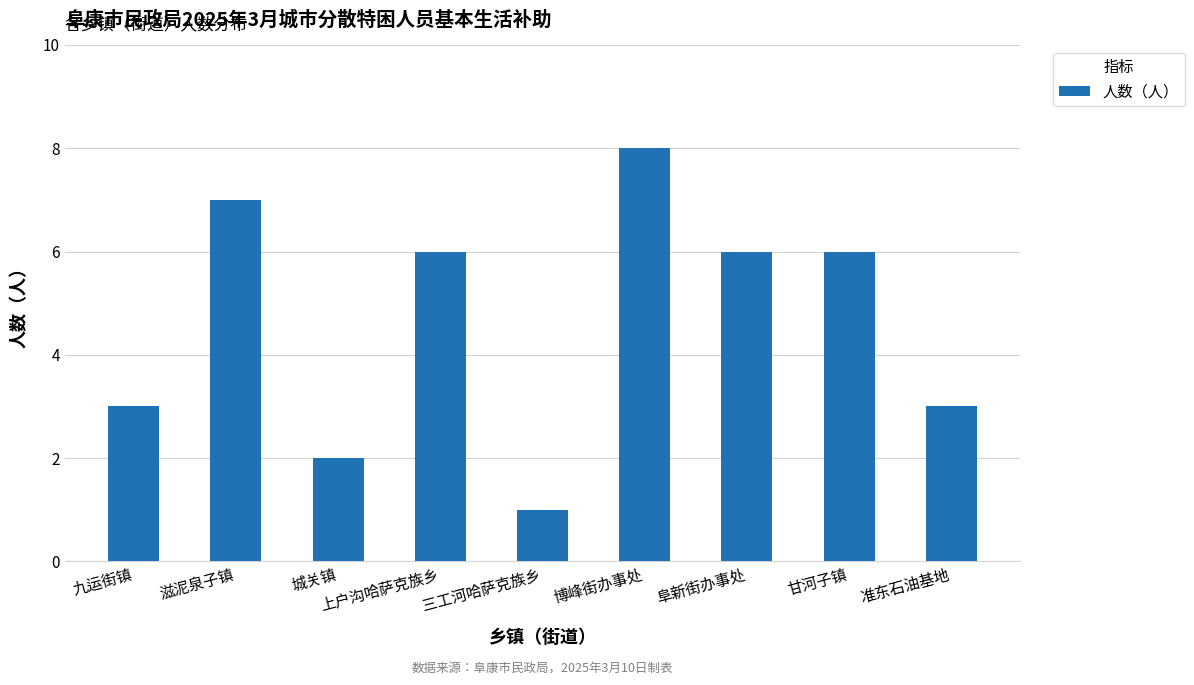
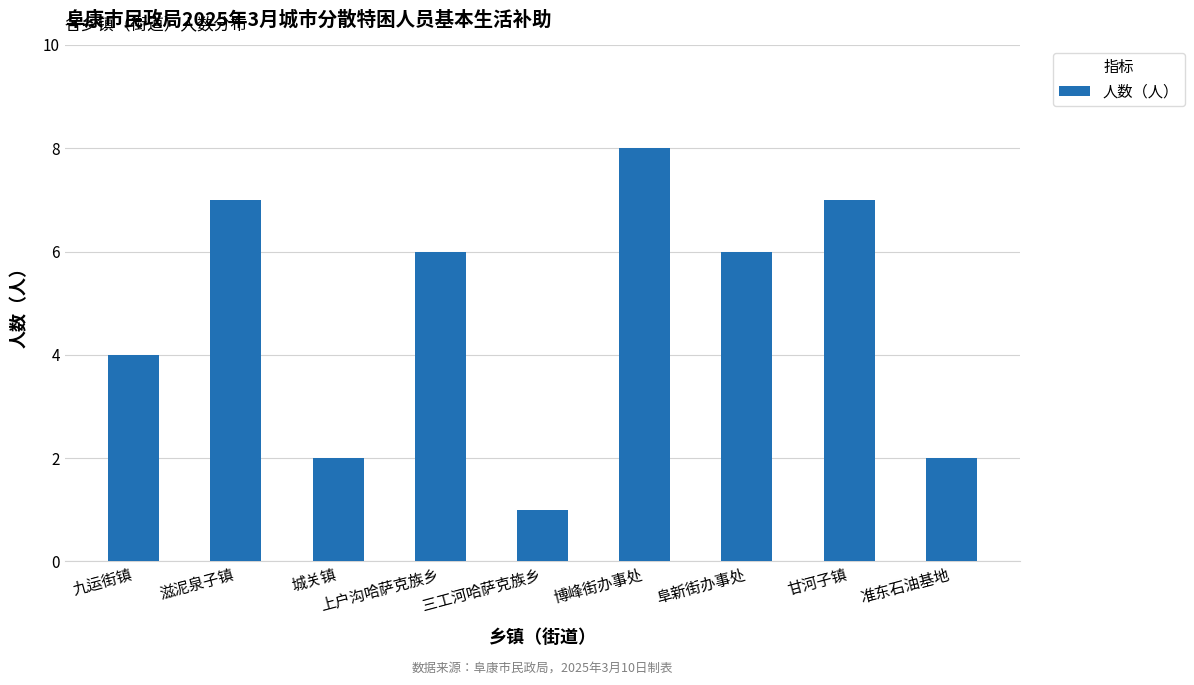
  {
-   "九运街镇": 3,
+   "九运街镇": 4,
    "滋泥泉子镇": 7,
    "城关镇": 2,
    "上户沟哈萨克族乡": 6,
    "三工河哈萨克族乡": 1,
    "博峰街办事处": 8,
    "阜新街办事处": 6,
-   "甘河子镇": 6,
-   "准东石油基地": 3
+   "甘河子镇": 7,
+   "准东石油基地": 2
  }
